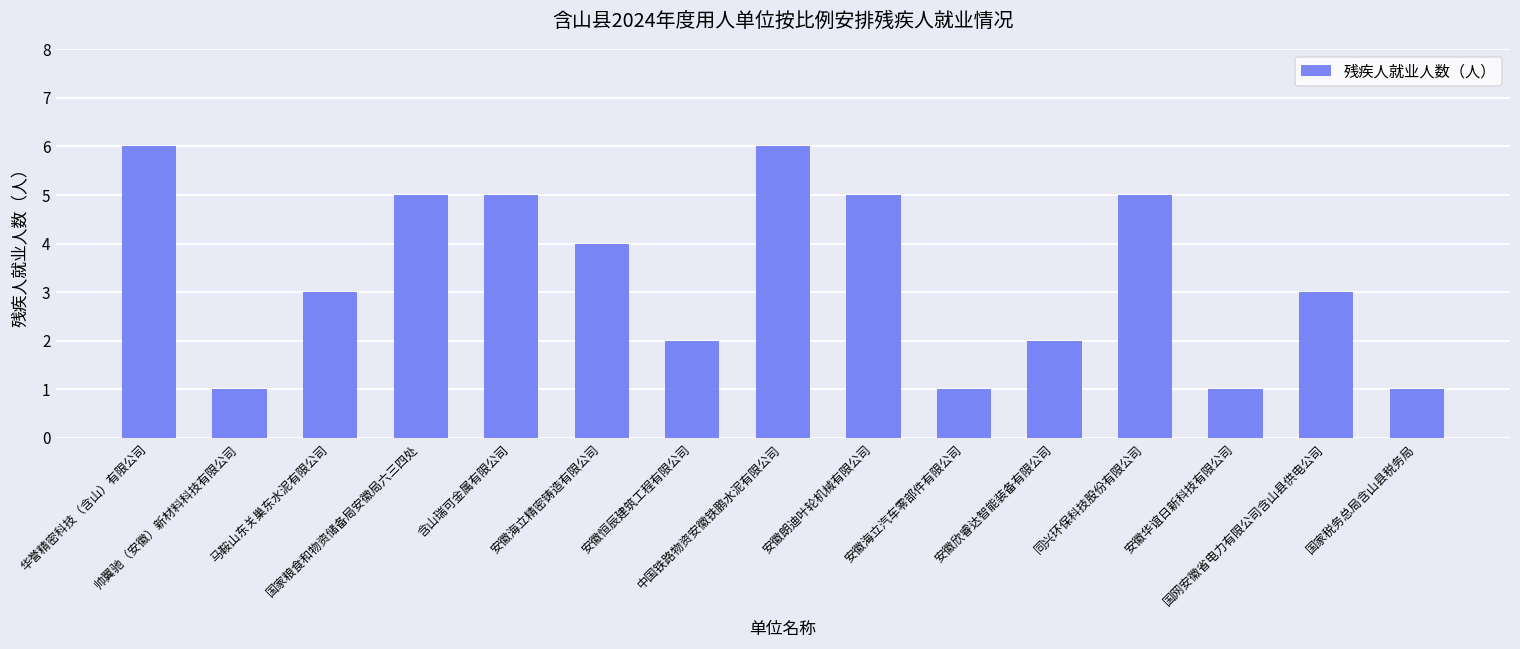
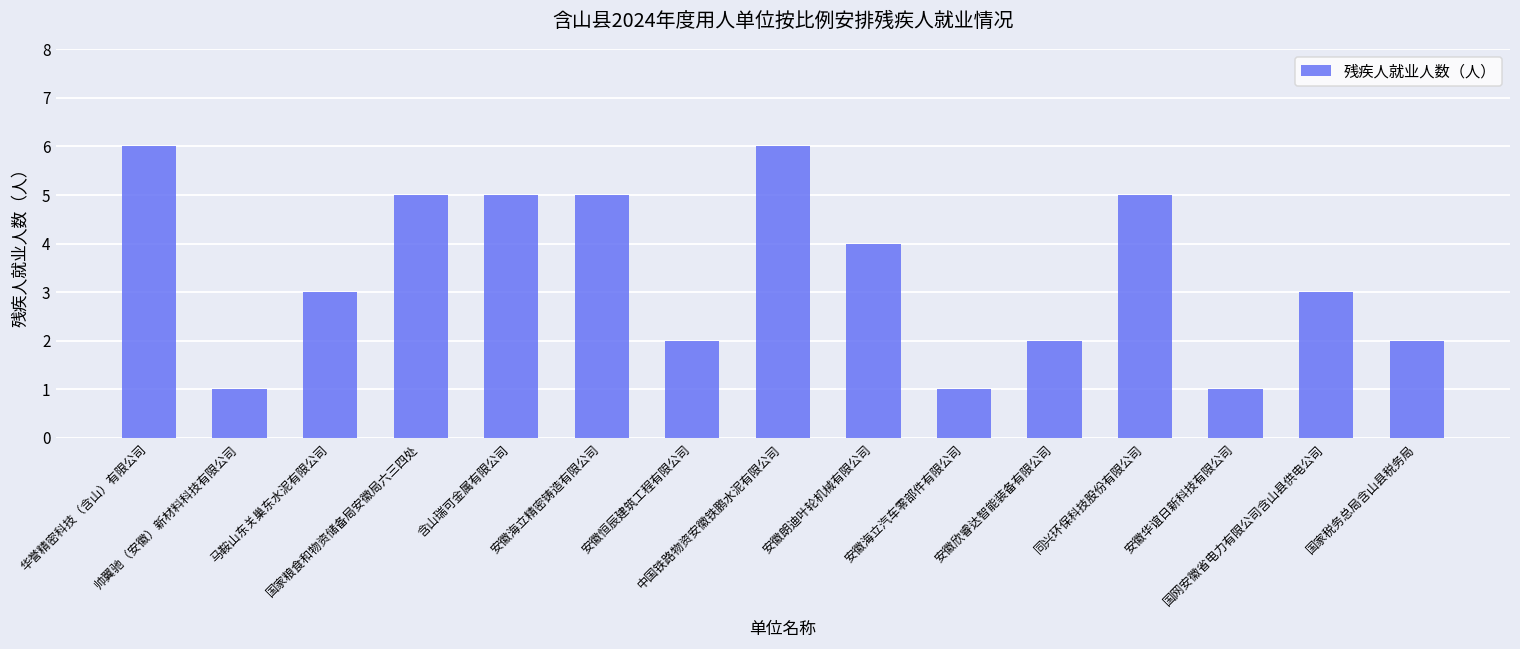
  {
    "华誉精密科技（含山）有限公司": 6,
    "帅翼驰（安徽）新材料科技有限公司": 1,
    "马鞍山东关巢东水泥有限公司": 3,
    "国家粮食和物资储备局安徽局六三四处": 5,
    "含山瑞可金属有限公司": 5,
-   "安徽海立精密铸造有限公司": 4,
+   "安徽海立精密铸造有限公司": 5,
    "安徽恒辰建筑工程有限公司": 2,
    "中国铁路物资安徽铁鹏水泥有限公司": 6,
-   "安徽朗迪叶轮机械有限公司": 5,
+   "安徽朗迪叶轮机械有限公司": 4,
    "安徽海立汽车零部件有限公司": 1,
    "安徽欣睿达智能装备有限公司": 2,
    "同兴环保科技股份有限公司": 5,
    "安徽华谊日新科技有限公司": 1,
    "国网安徽省电力有限公司含山县供电公司": 3,
-   "国家税务总局含山县税务局": 1
+   "国家税务总局含山县税务局": 2
  }
